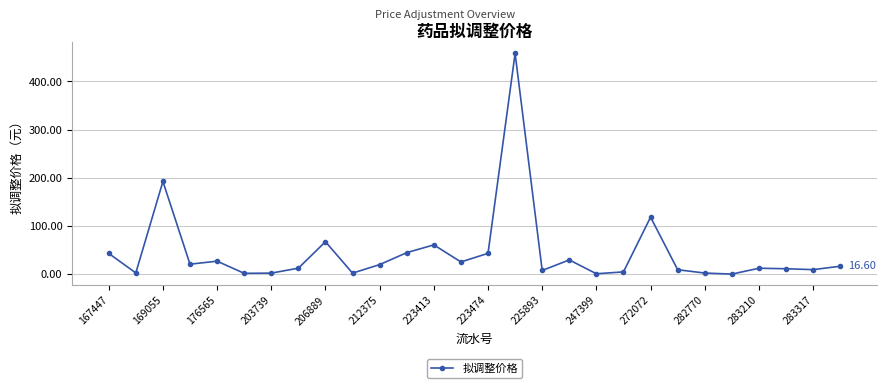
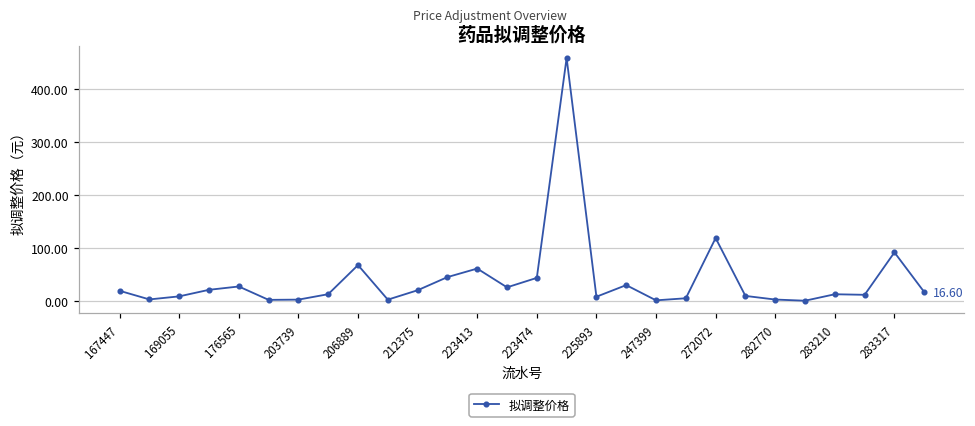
  {
-   "167447": 40,
-   "169055": 190,
+   "167447": 20,
+   "169055": 10,
    "176565": 30,
    "203739": 0,
    "206889": 70,
    "212375": 20,
    "223413": 60,
    "223474": 40,
    "225893": 10,
    "247399": 0,
    "272072": 120,
    "282770": 0,
    "283210": 10,
-   "283317": 10
+   "283317": 90
  }
